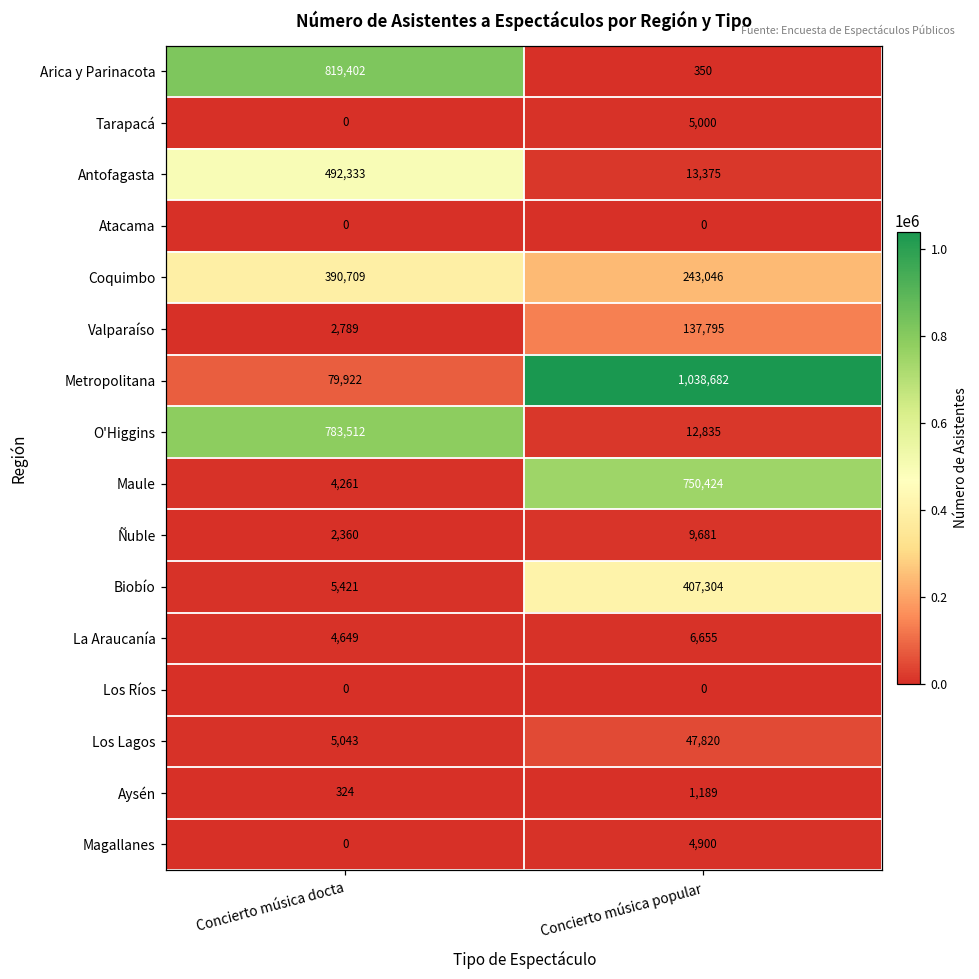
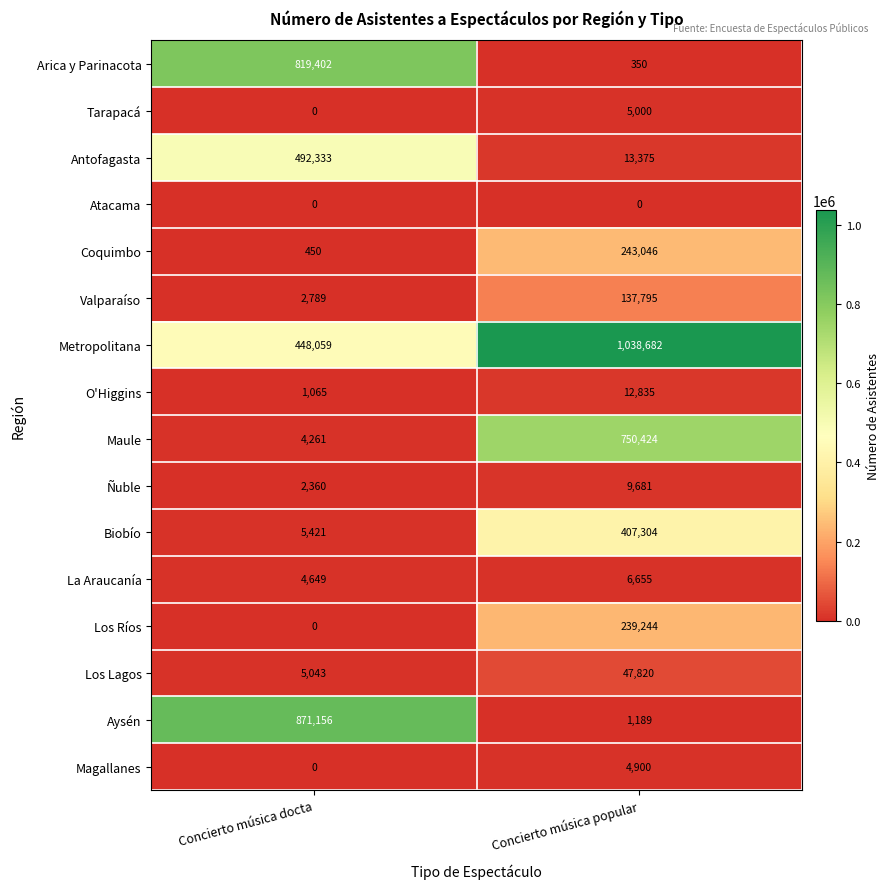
  {
    "Arica y Parinacota": {
      "Concierto música docta": "819,402",
      "Concierto música popular": "350"
    },
    "Tarapacá": {
      "Concierto música docta": "0",
      "Concierto música popular": "5,000"
    },
    "Antofagasta": {
      "Concierto música docta": "492,333",
      "Concierto música popular": "13,375"
    },
    "Atacama": {
      "Concierto música docta": "0",
      "Concierto música popular": "0"
    },
    "Coquimbo": {
-     "Concierto música docta": "390,709",
+     "Concierto música docta": "450",
      "Concierto música popular": "243,046"
    },
    "Valparaíso": {
      "Concierto música docta": "2,789",
      "Concierto música popular": "137,795"
    },
    "Metropolitana": {
-     "Concierto música docta": "79,922",
+     "Concierto música docta": "448,059",
      "Concierto música popular": "1,038,682"
    },
    "O'Higgins": {
-     "Concierto música docta": "783,512",
+     "Concierto música docta": "1,065",
      "Concierto música popular": "12,835"
    },
    "Maule": {
      "Concierto música docta": "4,261",
      "Concierto música popular": "750,424"
    },
    "Ñuble": {
      "Concierto música docta": "2,360",
      "Concierto música popular": "9,681"
    },
    "Biobío": {
      "Concierto música docta": "5,421",
      "Concierto música popular": "407,304"
    },
    "La Araucanía": {
      "Concierto música docta": "4,649",
      "Concierto música popular": "6,655"
    },
    "Los Ríos": {
      "Concierto música docta": "0",
-     "Concierto música popular": "0"
+     "Concierto música popular": "239,244"
    },
    "Los Lagos": {
      "Concierto música docta": "5,043",
      "Concierto música popular": "47,820"
    },
    "Aysén": {
-     "Concierto música docta": "324",
+     "Concierto música docta": "871,156",
      "Concierto música popular": "1,189"
    },
    "Magallanes": {
      "Concierto música docta": "0",
      "Concierto música popular": "4,900"
    }
  }
